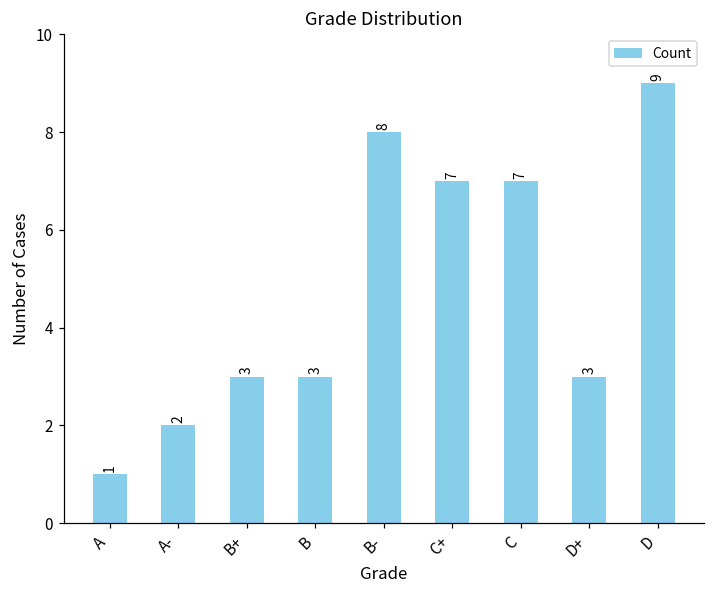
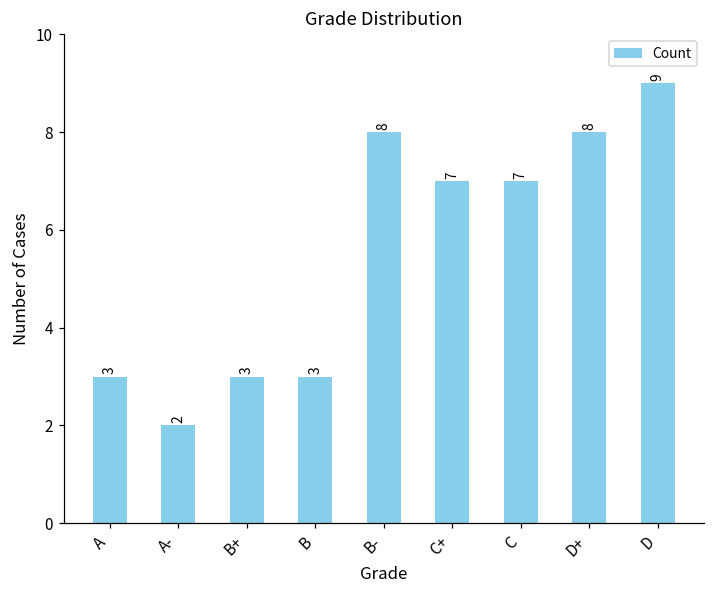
  {
-   "A": 1,
+   "A": 3,
    "A-": 2,
    "B+": 3,
    "B": 3,
    "B-": 8,
    "C+": 7,
    "C": 7,
-   "D+": 3,
+   "D+": 8,
    "D": 9
  }
